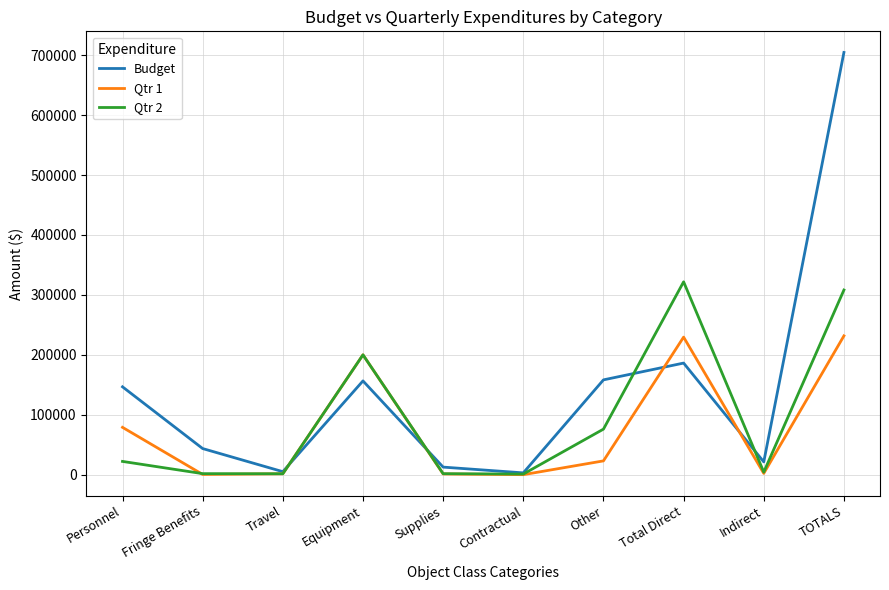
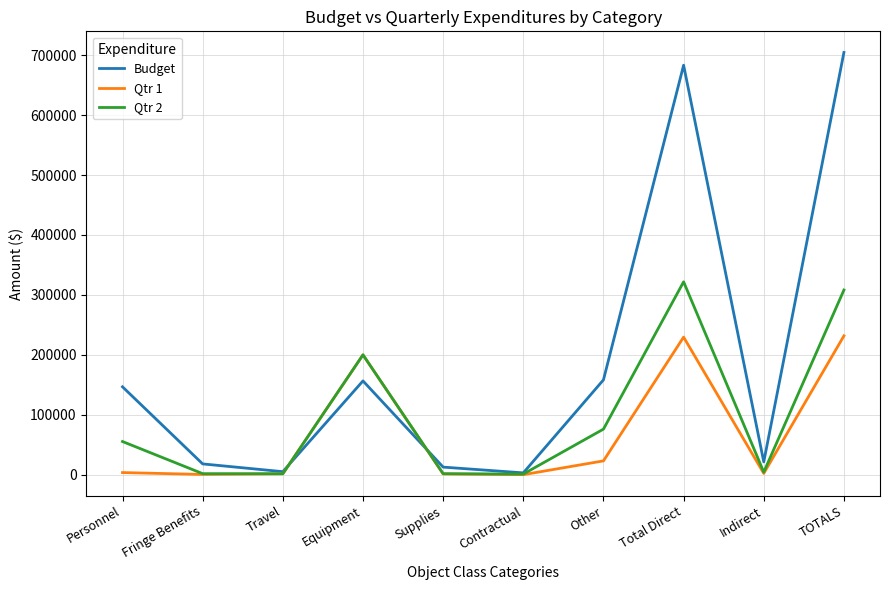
  {
    "Budget": {
      "Personnel": 150000,
-     "Fringe Benefits": 40000,
+     "Fringe Benefits": 20000,
      "Equipment": 160000,
      "Supplies": 10000,
      "Other": 160000,
-     "Total Direct": 190000,
+     "Total Direct": 680000,
      "Indirect": 20000,
      "TOTALS": 700000
    },
    "Qtr 1": {
-     "Personnel": 80000,
+     "Personnel": 0,
      "Other": 20000,
      "Total Direct": 230000,
      "TOTALS": 230000
    },
    "Qtr 2": {
-     "Personnel": 20000,
+     "Personnel": 60000,
      "Other": 80000,
      "Total Direct": 320000,
      "TOTALS": 310000
    }
  }
